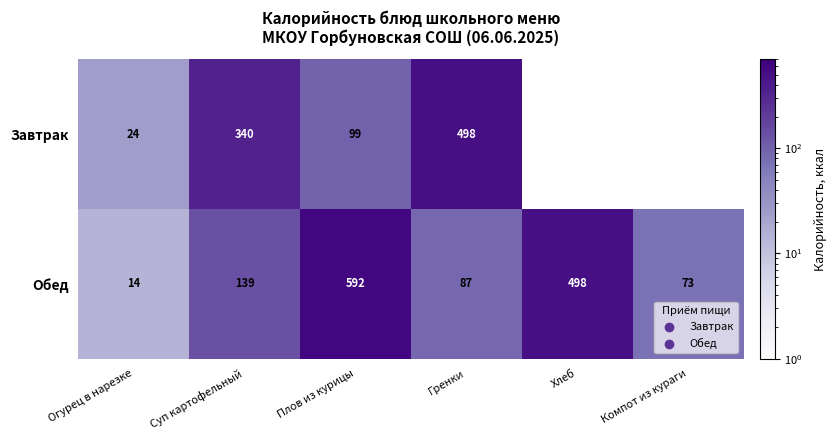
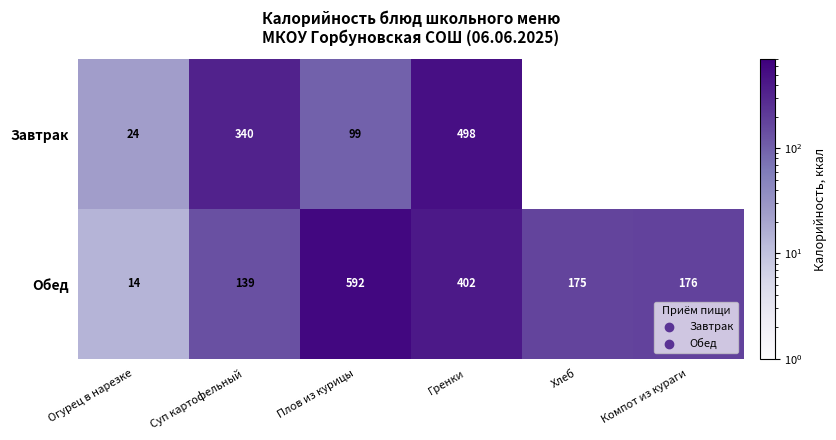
  {
    "Завтрак": {
      "Огурец в нарезке": 24,
      "Суп картофельный": 340,
      "Плов из курицы": 99,
      "Гренки": 498
    },
    "Обед": {
      "Огурец в нарезке": 14,
      "Суп картофельный": 139,
      "Плов из курицы": 592,
-     "Гренки": 87,
-     "Хлеб": 498,
-     "Компот из кураги": 73
+     "Гренки": 402,
+     "Хлеб": 175,
+     "Компот из кураги": 176
    }
  }
